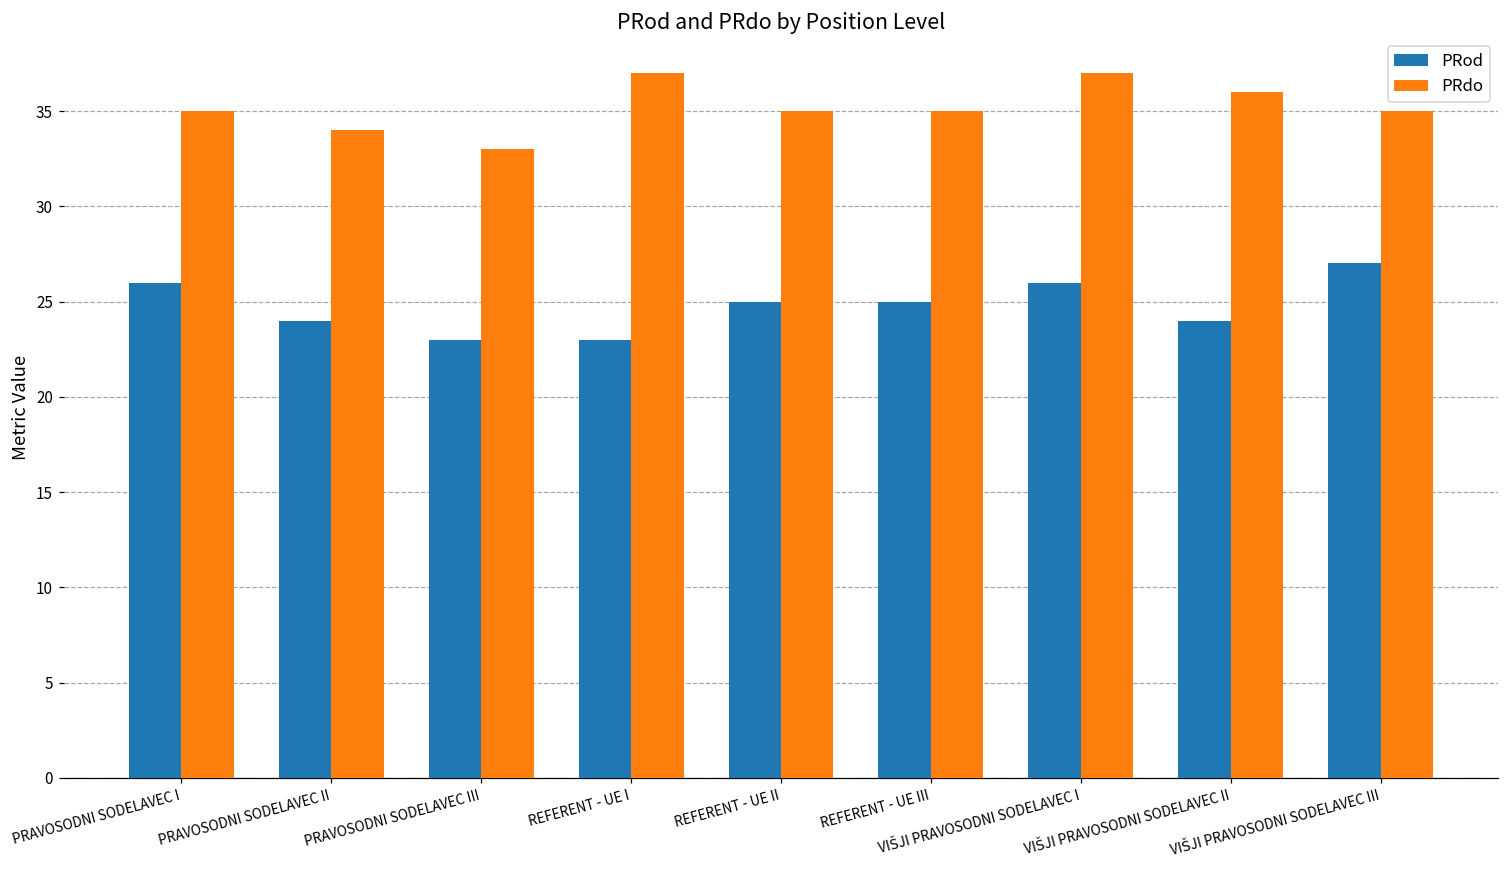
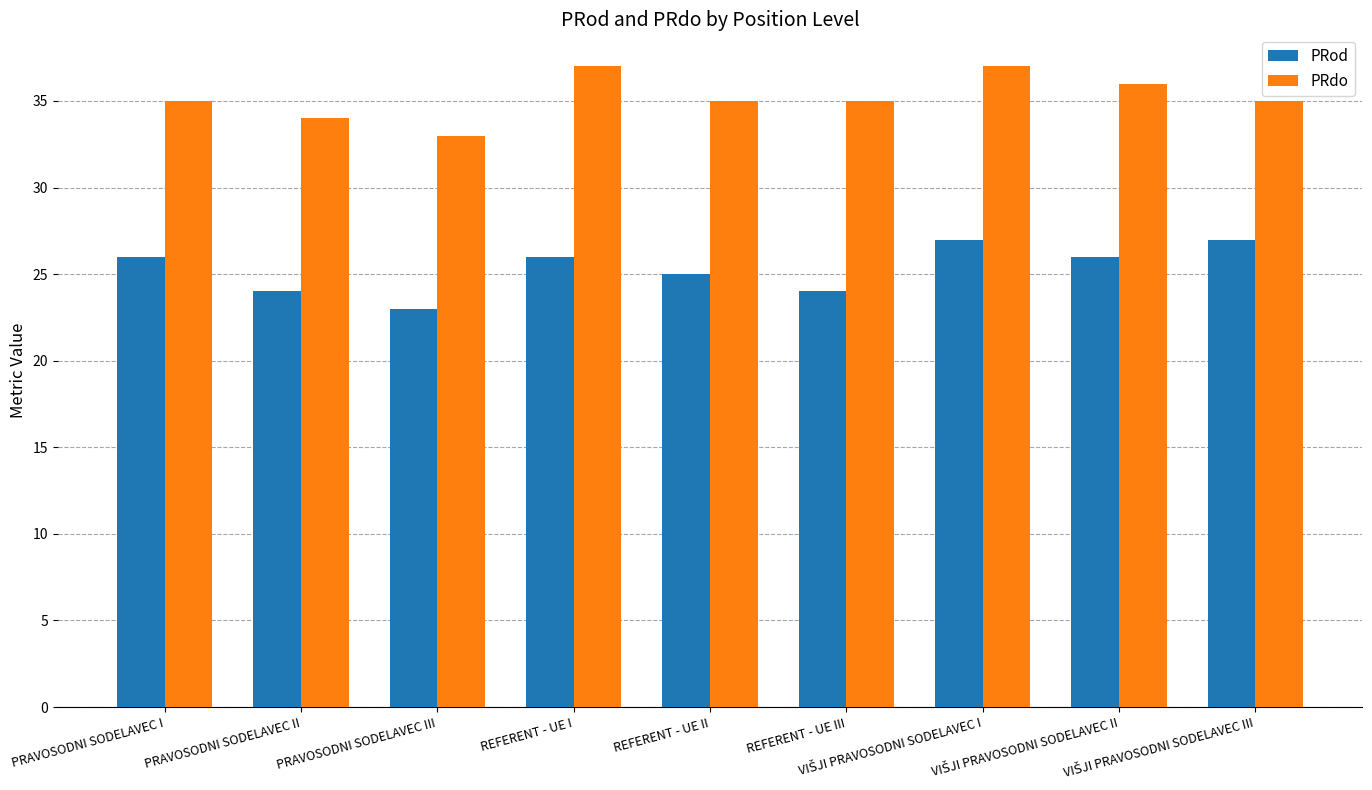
  {
    "PRod": {
      "PRAVOSODNI SODELAVEC I": 26,
      "PRAVOSODNI SODELAVEC II": 24,
      "PRAVOSODNI SODELAVEC III": 23,
-     "REFERENT - UE I": 23,
+     "REFERENT - UE I": 26,
      "REFERENT - UE II": 25,
-     "REFERENT - UE III": 25,
-     "VIŠJI PRAVOSODNI SODELAVEC I": 26,
-     "VIŠJI PRAVOSODNI SODELAVEC II": 24,
+     "REFERENT - UE III": 24,
+     "VIŠJI PRAVOSODNI SODELAVEC I": 27,
+     "VIŠJI PRAVOSODNI SODELAVEC II": 26,
      "VIŠJI PRAVOSODNI SODELAVEC III": 27
    },
    "PRdo": {
      "PRAVOSODNI SODELAVEC I": 35,
      "PRAVOSODNI SODELAVEC II": 34,
      "PRAVOSODNI SODELAVEC III": 33,
      "REFERENT - UE I": 37,
      "REFERENT - UE II": 35,
      "REFERENT - UE III": 35,
      "VIŠJI PRAVOSODNI SODELAVEC I": 37,
      "VIŠJI PRAVOSODNI SODELAVEC II": 36,
      "VIŠJI PRAVOSODNI SODELAVEC III": 35
    }
  }
